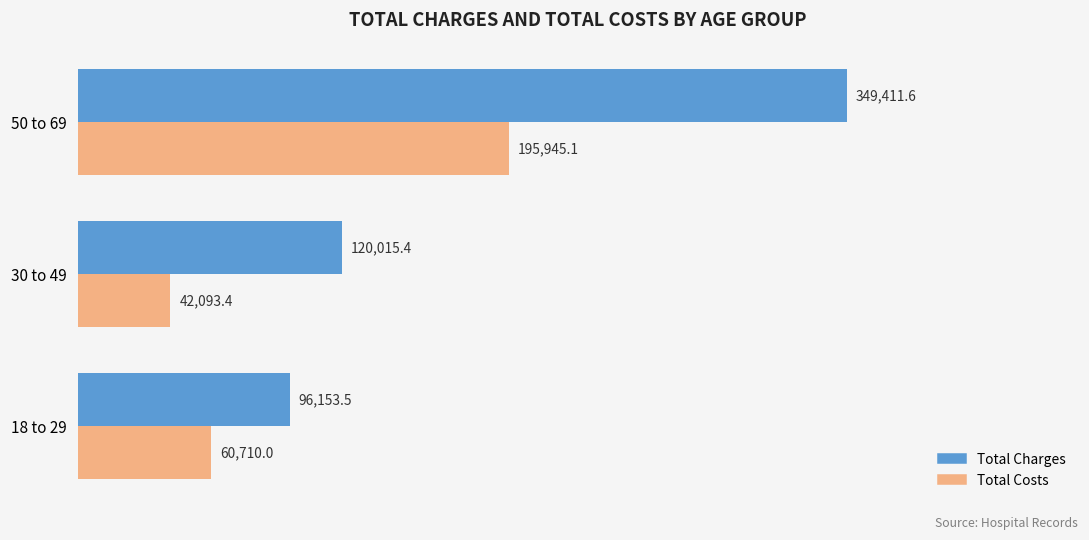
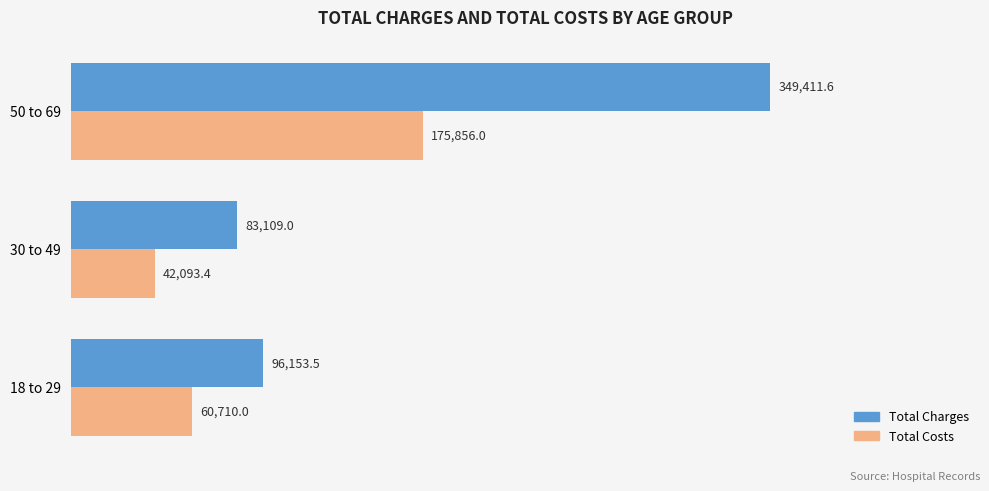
  {
    "Total Charges": {
      "50 to 69": "349,411.6",
-     "30 to 49": "120,015.4",
+     "30 to 49": "83,109.0",
      "18 to 29": "96,153.5"
    },
    "Total Costs": {
-     "50 to 69": "195,945.1",
+     "50 to 69": "175,856.0",
      "30 to 49": "42,093.4",
      "18 to 29": "60,710.0"
    }
  }
